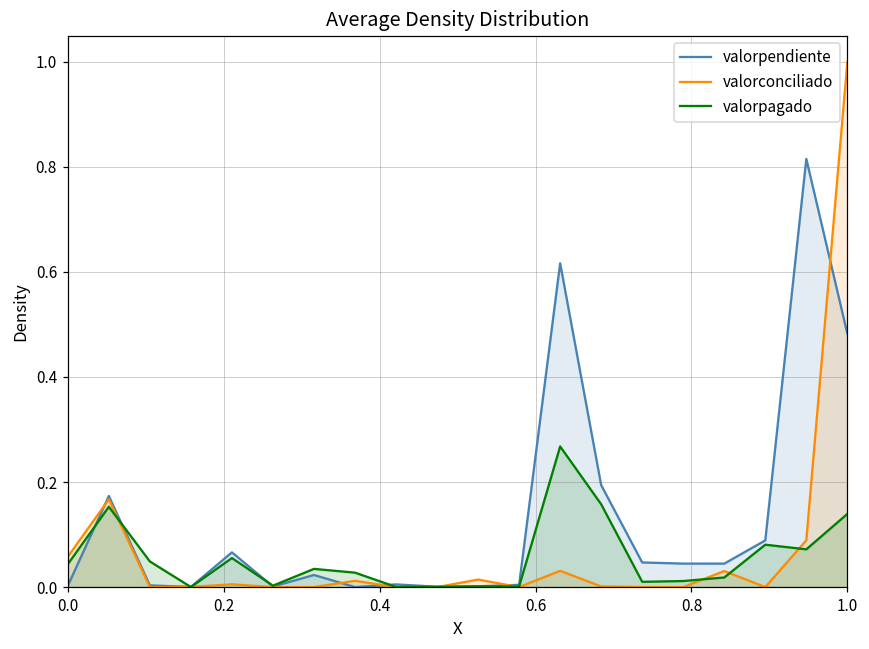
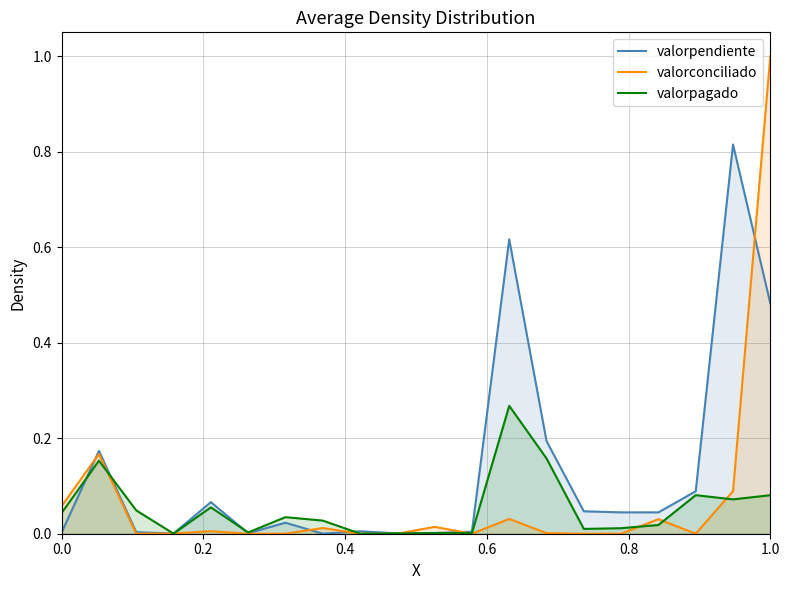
  {
    "valorpendiente": {
      "0.0": 0.00,
      "1.0": 0.48
    },
    "valorconciliado": {
      "0.0": 0.06,
      "1.0": 1.00
    },
    "valorpagado": {
      "0.0": 0.04,
-     "1.0": 0.14
+     "1.0": 0.08
    }
  }
